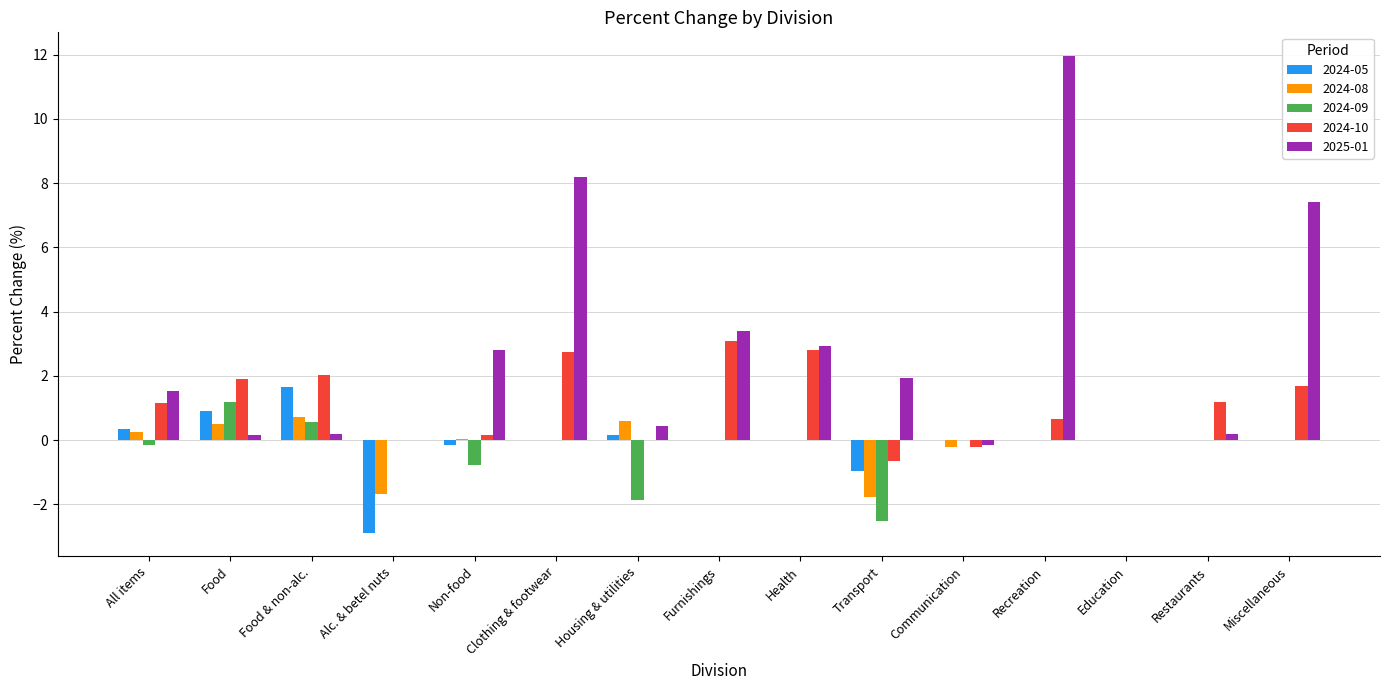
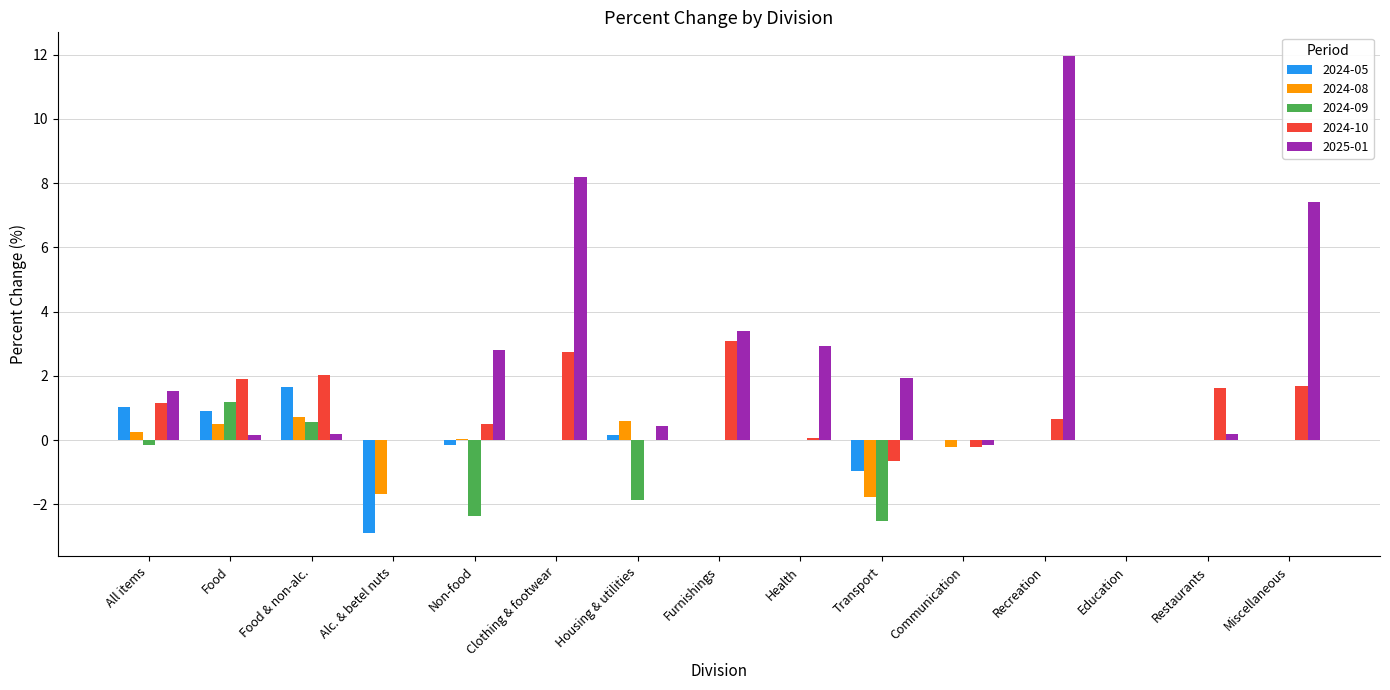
  {
    "2024-05": {
-     "All items": 0.4,
+     "All items": 1.0,
      "Food": 0.9,
      "Food & non-alc.": 1.6,
      "Alc. & betel nuts": -2.9,
      "Non-food": -0.2,
      "Clothing & footwear": 0.0,
      "Housing & utilities": 0.2,
      "Furnishings": 0.0,
      "Health": 0.0,
      "Transport": -1.0,
      "Communication": 0.0,
      "Recreation": 0.0,
      "Education": 0.0,
      "Restaurants": 0.0,
      "Miscellaneous": 0.0
    },
    "2024-08": {
      "All items": 0.2,
      "Food": 0.5,
      "Food & non-alc.": 0.7,
      "Alc. & betel nuts": -1.7,
      "Clothing & footwear": 0.0,
      "Housing & utilities": 0.6,
      "Furnishings": 0.0,
      "Health": 0.0,
      "Transport": -1.8,
      "Communication": -0.2,
      "Recreation": 0.0,
      "Education": 0.0,
      "Restaurants": 0.0,
      "Miscellaneous": 0.0
    },
    "2024-09": {
      "All items": -0.2,
      "Food": 1.2,
      "Food & non-alc.": 0.6,
      "Alc. & betel nuts": 0.0,
-     "Non-food": -0.8,
+     "Non-food": -2.4,
      "Clothing & footwear": 0.0,
      "Housing & utilities": -1.9,
      "Furnishings": 0.0,
      "Health": 0.0,
      "Transport": -2.5,
      "Communication": 0.0,
      "Recreation": 0.0,
      "Education": 0.0,
      "Restaurants": 0.0,
      "Miscellaneous": 0.0
    },
    "2024-10": {
      "All items": 1.2,
      "Food": 1.9,
      "Food & non-alc.": 2.0,
      "Alc. & betel nuts": 0.0,
-     "Non-food": 0.2,
+     "Non-food": 0.5,
      "Clothing & footwear": 2.7,
      "Furnishings": 3.1,
-     "Health": 2.8,
+     "Health": 0.1,
      "Transport": -0.7,
      "Communication": -0.2,
      "Recreation": 0.7,
      "Education": 0.0,
-     "Restaurants": 1.2,
+     "Restaurants": 1.6,
      "Miscellaneous": 1.7
    },
    "2025-01": {
      "All items": 1.5,
      "Food": 0.2,
      "Food & non-alc.": 0.2,
      "Alc. & betel nuts": 0.0,
      "Non-food": 2.8,
      "Clothing & footwear": 8.2,
      "Housing & utilities": 0.4,
      "Furnishings": 3.4,
      "Health": 2.9,
      "Transport": 1.9,
      "Communication": -0.2,
      "Recreation": 12.0,
      "Education": 0.0,
      "Restaurants": 0.2,
      "Miscellaneous": 7.4
    }
  }
